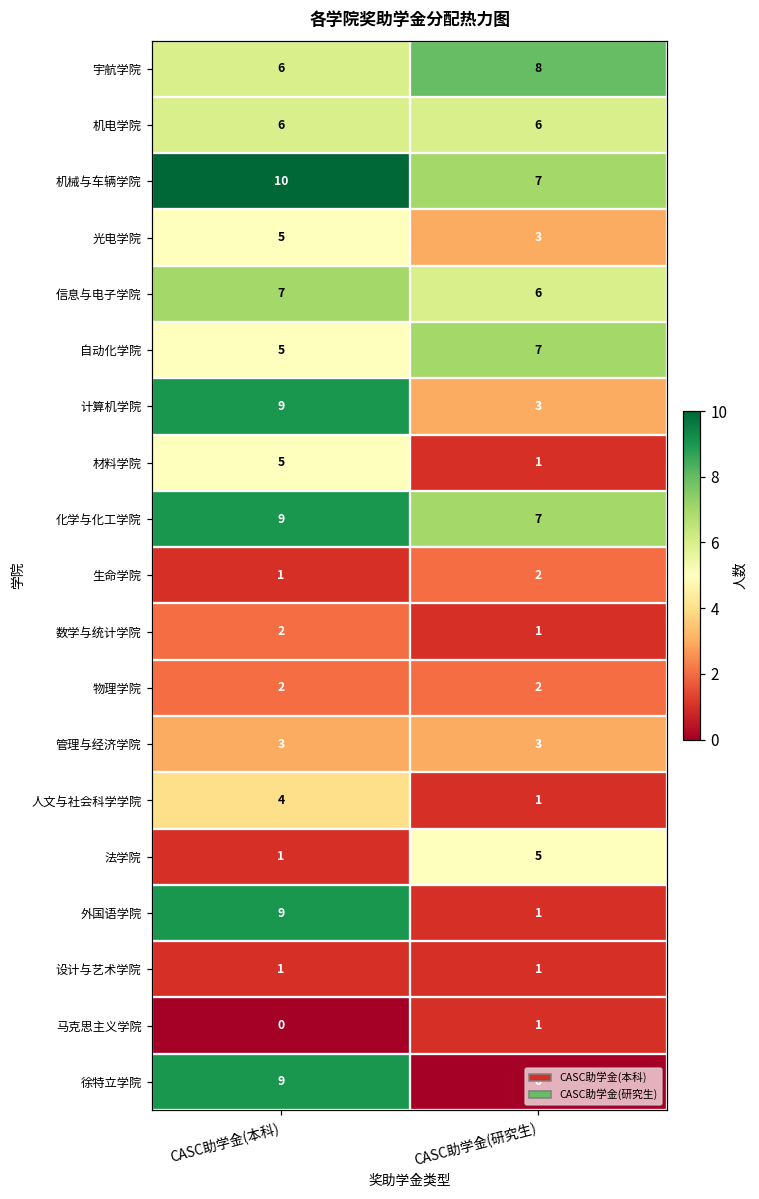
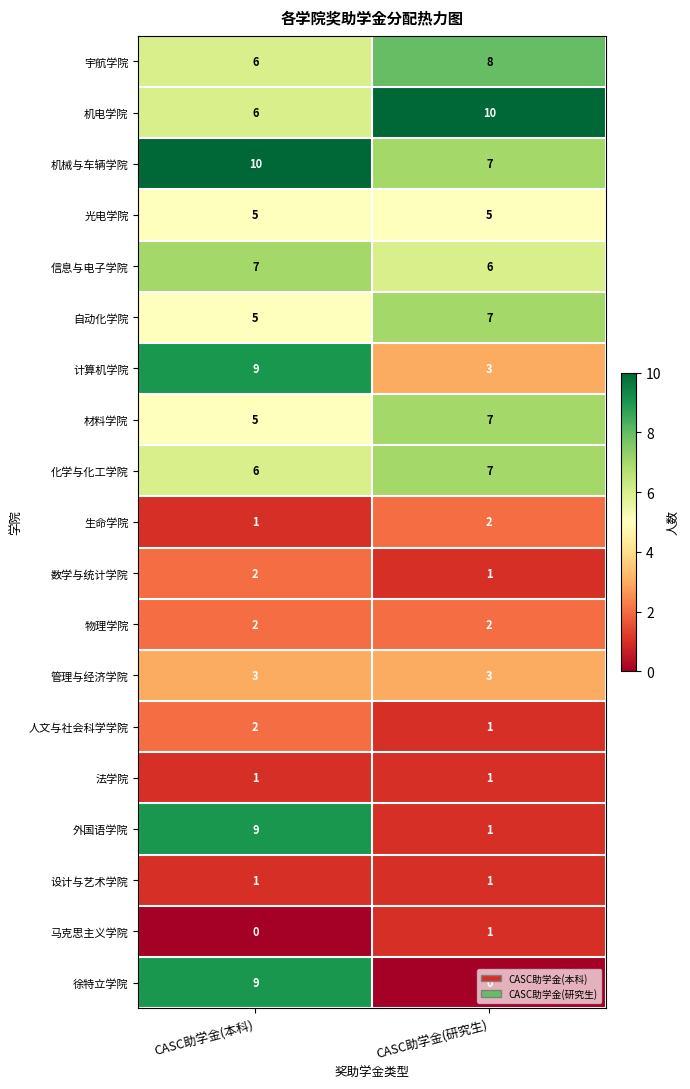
  {
    "宇航学院": {
      "CASC助学金(本科)": 6,
      "CASC助学金(研究生)": 8
    },
    "机电学院": {
      "CASC助学金(本科)": 6,
-     "CASC助学金(研究生)": 6
+     "CASC助学金(研究生)": 10
    },
    "机械与车辆学院": {
      "CASC助学金(本科)": 10,
      "CASC助学金(研究生)": 7
    },
    "光电学院": {
      "CASC助学金(本科)": 5,
-     "CASC助学金(研究生)": 3
+     "CASC助学金(研究生)": 5
    },
    "信息与电子学院": {
      "CASC助学金(本科)": 7,
      "CASC助学金(研究生)": 6
    },
    "自动化学院": {
      "CASC助学金(本科)": 5,
      "CASC助学金(研究生)": 7
    },
    "计算机学院": {
      "CASC助学金(本科)": 9,
      "CASC助学金(研究生)": 3
    },
    "材料学院": {
      "CASC助学金(本科)": 5,
-     "CASC助学金(研究生)": 1
+     "CASC助学金(研究生)": 7
    },
    "化学与化工学院": {
-     "CASC助学金(本科)": 9,
+     "CASC助学金(本科)": 6,
      "CASC助学金(研究生)": 7
    },
    "生命学院": {
      "CASC助学金(本科)": 1,
      "CASC助学金(研究生)": 2
    },
    "数学与统计学院": {
      "CASC助学金(本科)": 2,
      "CASC助学金(研究生)": 1
    },
    "物理学院": {
      "CASC助学金(本科)": 2,
      "CASC助学金(研究生)": 2
    },
    "管理与经济学院": {
      "CASC助学金(本科)": 3,
      "CASC助学金(研究生)": 3
    },
    "人文与社会科学学院": {
-     "CASC助学金(本科)": 4,
+     "CASC助学金(本科)": 2,
      "CASC助学金(研究生)": 1
    },
    "法学院": {
      "CASC助学金(本科)": 1,
-     "CASC助学金(研究生)": 5
+     "CASC助学金(研究生)": 1
    },
    "外国语学院": {
      "CASC助学金(本科)": 9,
      "CASC助学金(研究生)": 1
    },
    "设计与艺术学院": {
      "CASC助学金(本科)": 1,
      "CASC助学金(研究生)": 1
    },
    "马克思主义学院": {
      "CASC助学金(本科)": 0,
      "CASC助学金(研究生)": 1
    },
    "徐特立学院": {
      "CASC助学金(本科)": 9
    }
  }
